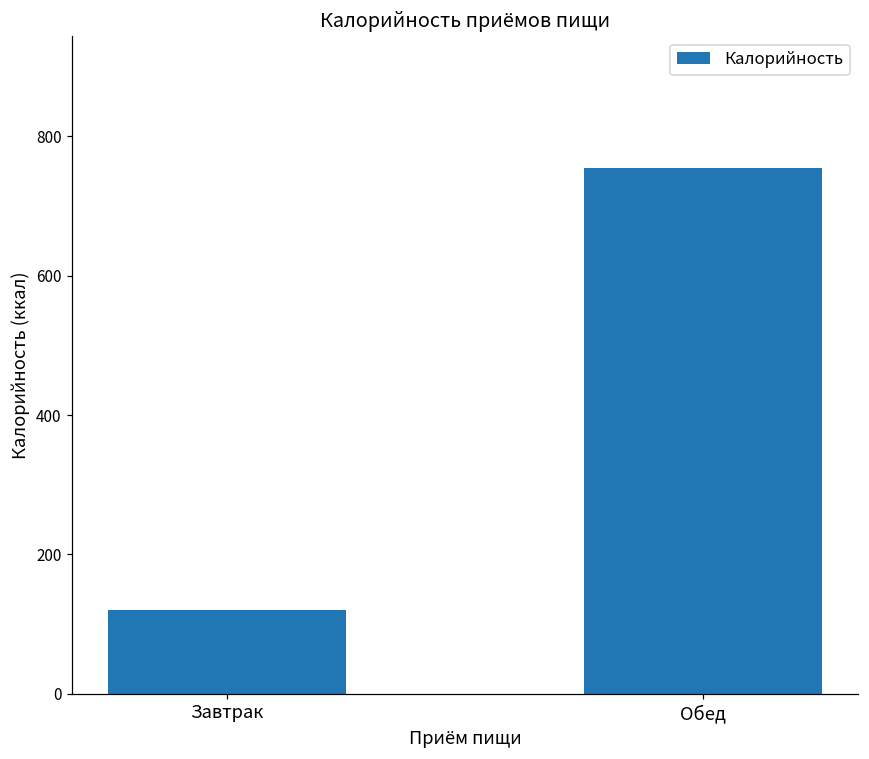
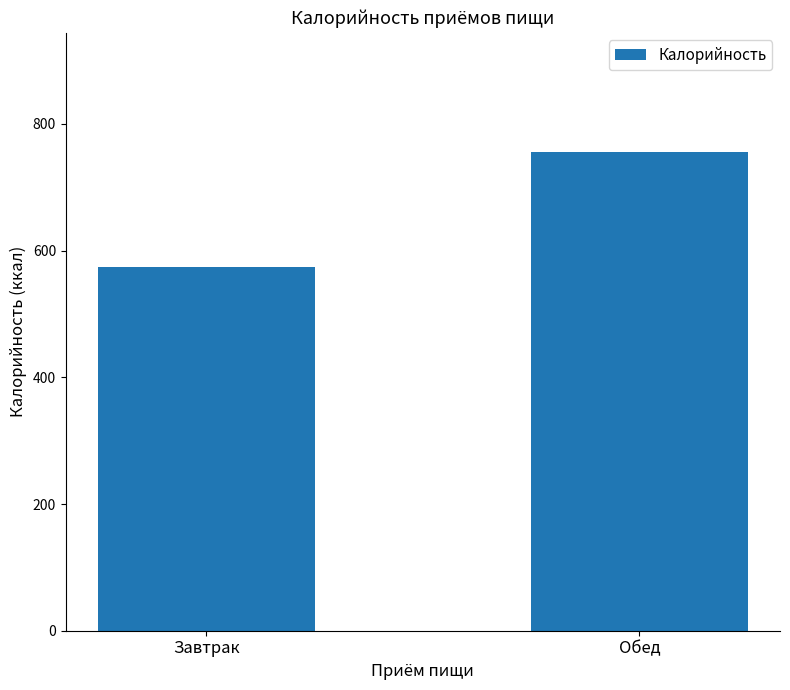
  {
-   "Завтрак": 120,
+   "Завтрак": 570,
    "Обед": 760
  }
